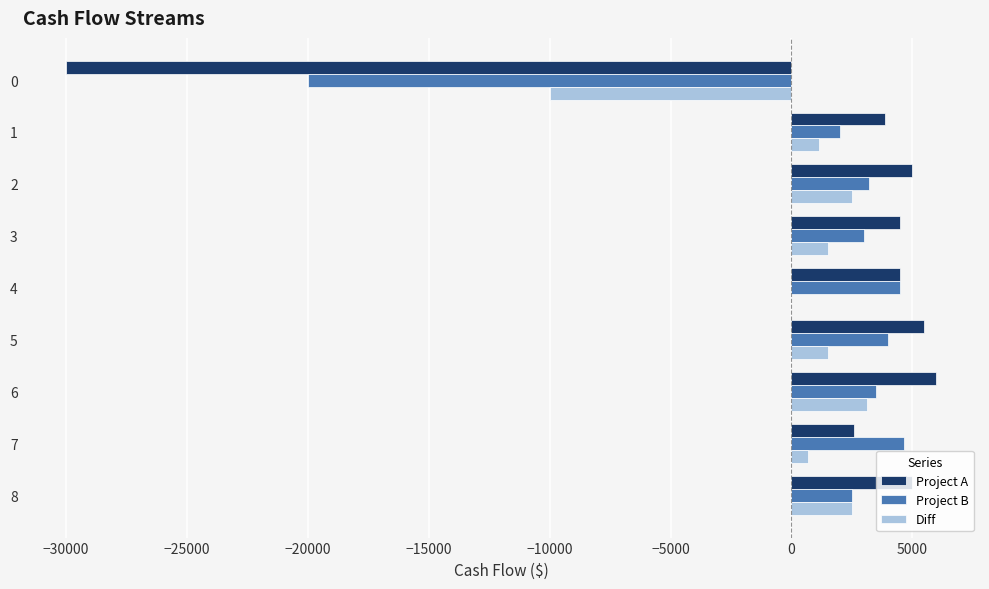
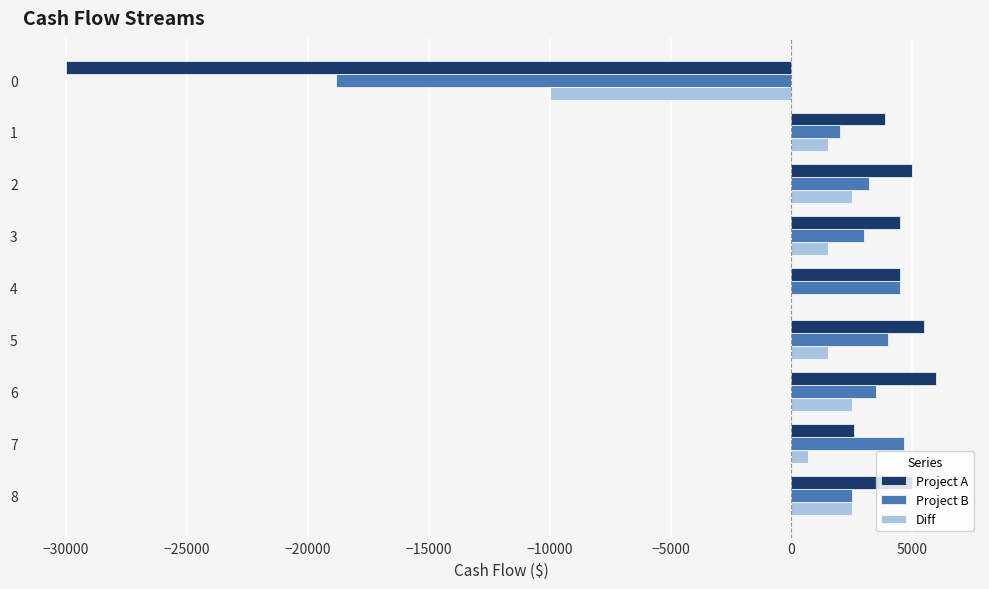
  {
    "Project A": {
      "0": -30000,
      "1": 3900,
      "2": 5000,
      "3": 4500,
      "4": 4500,
      "5": 5500,
      "6": 6000,
      "7": 2600
    },
    "Project B": {
-     "0": -20000,
+     "0": -18900,
      "1": 2000,
      "2": 3200,
      "3": 3000,
      "4": 4500,
      "5": 4000,
      "6": 3500,
      "7": 4700,
      "8": 2500
    },
    "Diff": {
      "0": -10000,
-     "1": 1100,
+     "1": 1500,
      "2": 2500,
      "3": 1500,
      "4": 0,
      "5": 1500,
-     "6": 3100,
+     "6": 2500,
      "7": 700,
      "8": 2500
    }
  }
